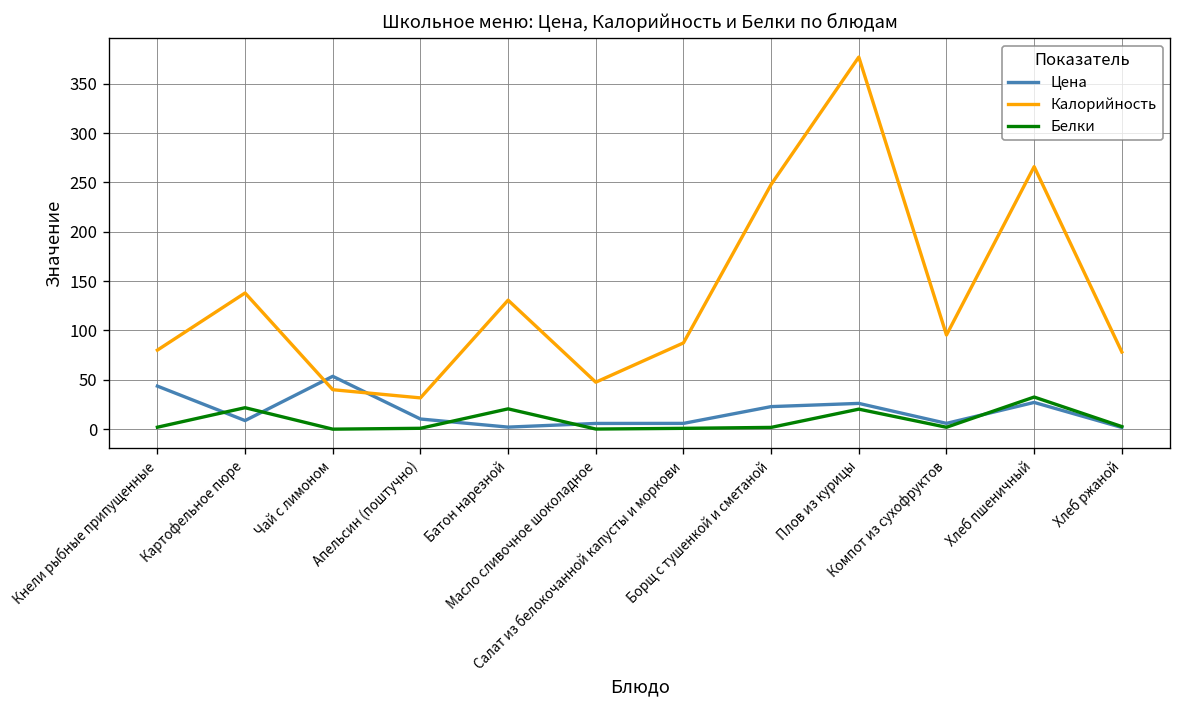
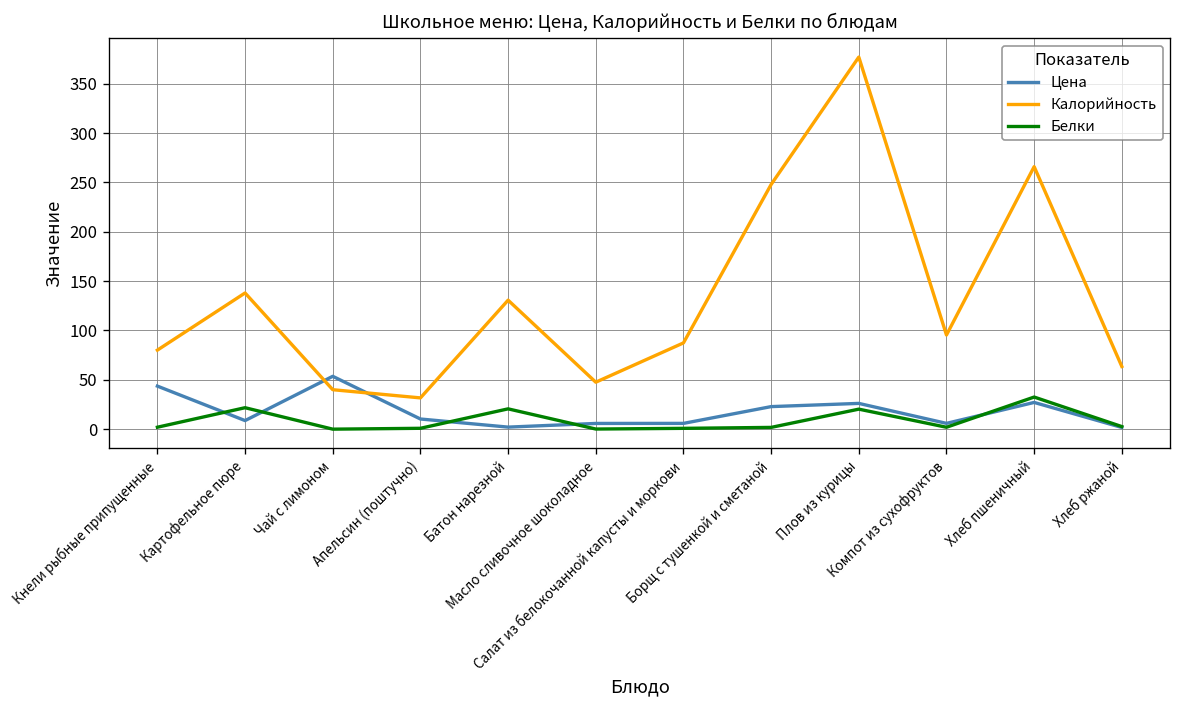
  {
    "Цена": {
      "Кнели рыбные припущенные": 40,
      "Картофельное пюре": 10,
      "Чай с лимоном": 50,
      "Апельсин (поштучно)": 10,
      "Батон нарезной": 0,
      "Масло сливочное шоколадное": 10,
      "Салат из белокочанной капусты и моркови": 10,
      "Борщ с тушенкой и сметаной": 20,
      "Плов из курицы": 30,
      "Компот из сухофруктов": 10,
      "Хлеб пшеничный": 30
    },
    "Калорийность": {
      "Кнели рыбные припущенные": 80,
      "Картофельное пюре": 140,
      "Чай с лимоном": 40,
      "Апельсин (поштучно)": 30,
      "Батон нарезной": 130,
      "Масло сливочное шоколадное": 50,
      "Салат из белокочанной капусты и моркови": 90,
      "Борщ с тушенкой и сметаной": 250,
      "Плов из курицы": 380,
      "Компот из сухофруктов": 100,
      "Хлеб пшеничный": 270,
-     "Хлеб ржаной": 80
+     "Хлеб ржаной": 60
    },
    "Белки": {
      "Кнели рыбные припущенные": 0,
      "Картофельное пюре": 20,
      "Чай с лимоном": 0,
      "Апельсин (поштучно)": 0,
      "Батон нарезной": 20,
      "Масло сливочное шоколадное": 0,
      "Салат из белокочанной капусты и моркови": 0,
      "Борщ с тушенкой и сметаной": 0,
      "Плов из курицы": 20,
      "Компот из сухофруктов": 0,
      "Хлеб пшеничный": 30
    }
  }
